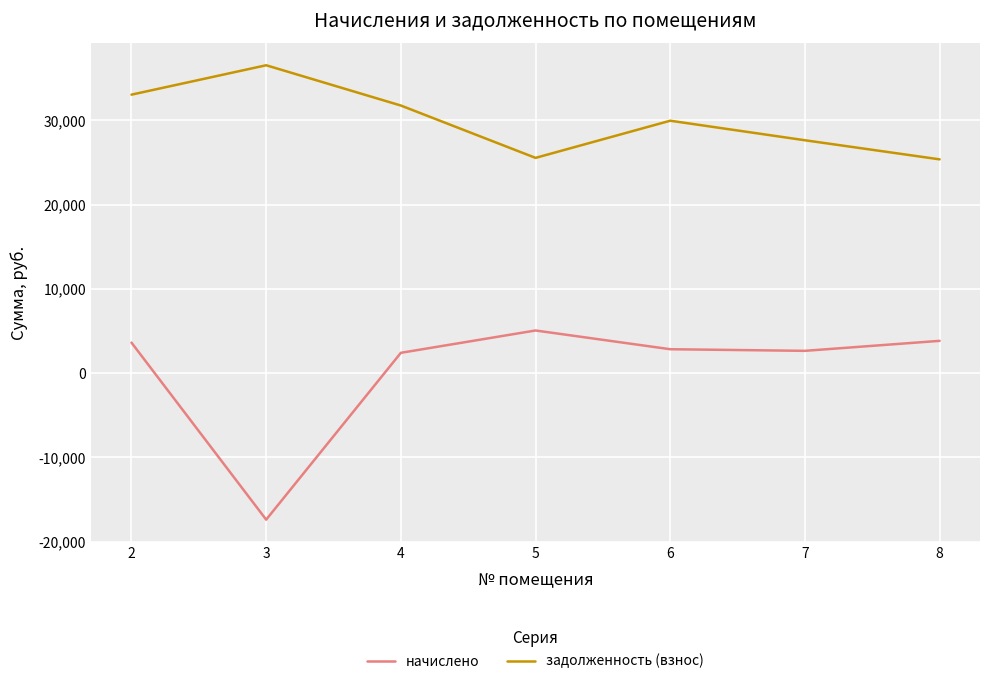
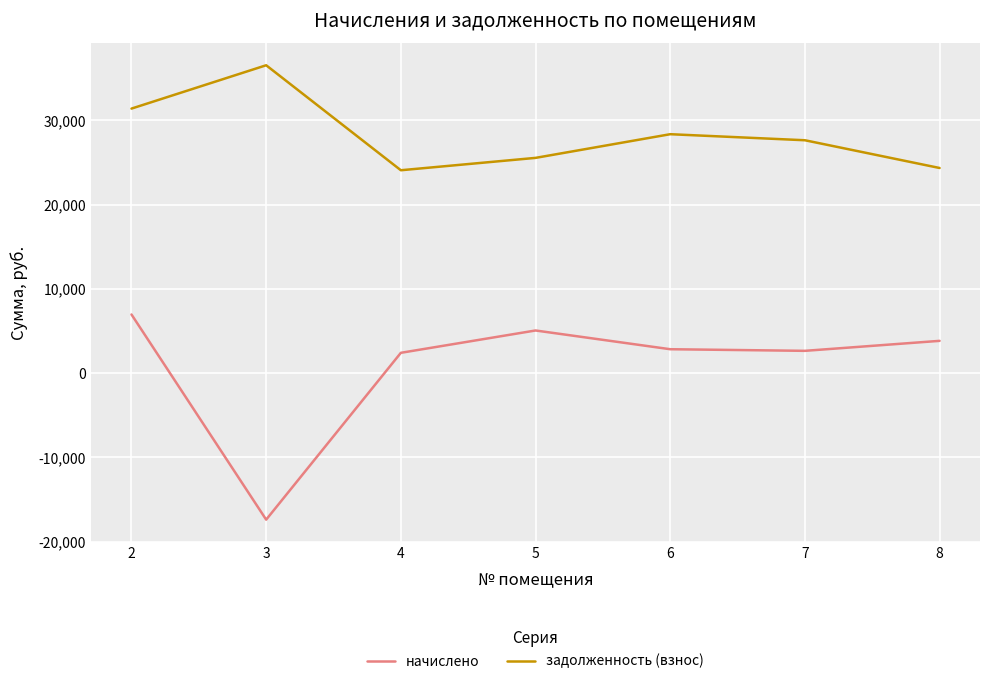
  {
    "начислено": {
-     "2": "4,000",
+     "2": "7,000",
      "3": "-17,000",
      "4": "2,000",
      "5": "5,000",
      "6": "3,000",
      "7": "3,000",
      "8": "4,000"
    },
    "задолженность (взнос)": {
-     "2": "33,000",
+     "2": "31,000",
      "3": "37,000",
-     "4": "32,000",
+     "4": "24,000",
      "5": "26,000",
-     "6": "30,000",
+     "6": "28,000",
      "7": "28,000",
-     "8": "25,000"
+     "8": "24,000"
    }
  }
